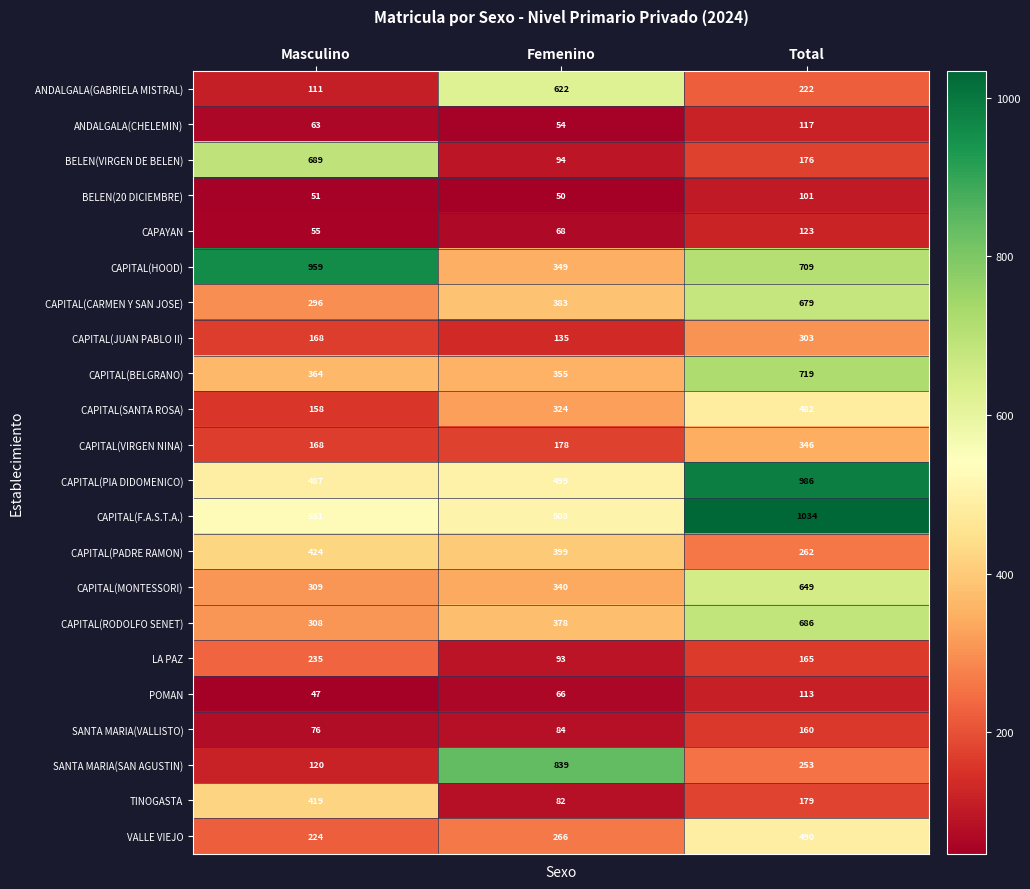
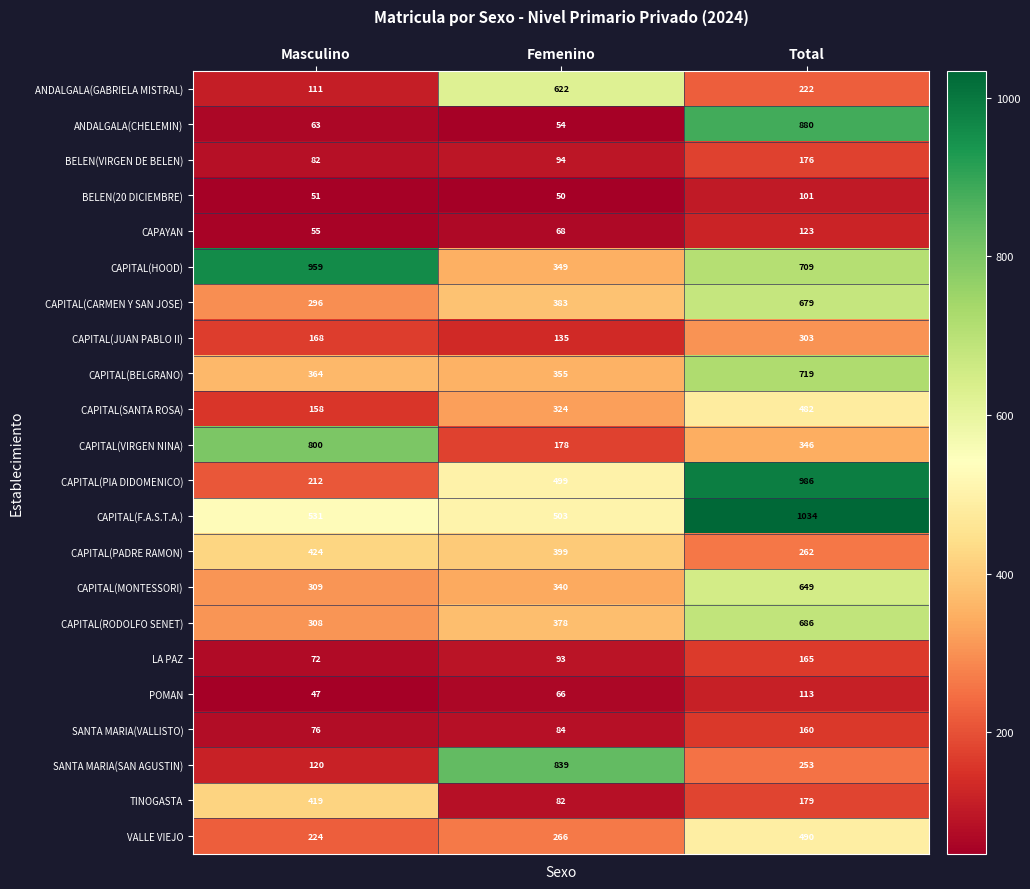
  {
    "ANDALGALA(GABRIELA MISTRAL)": {
      "Masculino": 111,
      "Femenino": 622,
      "Total": 222
    },
    "ANDALGALA(CHELEMIN)": {
      "Masculino": 63,
      "Femenino": 54,
-     "Total": 117
+     "Total": 880
    },
    "BELEN(VIRGEN DE BELEN)": {
-     "Masculino": 689,
+     "Masculino": 82,
      "Femenino": 94,
      "Total": 176
    },
    "BELEN(20 DICIEMBRE)": {
      "Masculino": 51,
      "Femenino": 50,
      "Total": 101
    },
    "CAPAYAN": {
      "Masculino": 55,
      "Femenino": 68,
      "Total": 123
    },
    "CAPITAL(HOOD)": {
      "Masculino": 959,
      "Femenino": 349,
      "Total": 709
    },
    "CAPITAL(CARMEN Y SAN JOSE)": {
      "Masculino": 296,
      "Femenino": 383,
      "Total": 679
    },
    "CAPITAL(JUAN PABLO II)": {
      "Masculino": 168,
      "Femenino": 135,
      "Total": 303
    },
    "CAPITAL(BELGRANO)": {
      "Masculino": 364,
      "Femenino": 355,
      "Total": 719
    },
    "CAPITAL(SANTA ROSA)": {
      "Masculino": 158,
      "Femenino": 324,
      "Total": 482
    },
    "CAPITAL(VIRGEN NINA)": {
-     "Masculino": 168,
+     "Masculino": 800,
      "Femenino": 178,
      "Total": 346
    },
    "CAPITAL(PIA DIDOMENICO)": {
-     "Masculino": 487,
+     "Masculino": 212,
      "Femenino": 499,
      "Total": 986
    },
    "CAPITAL(F.A.S.T.A.)": {
      "Masculino": 531,
      "Femenino": 503,
      "Total": 1034
    },
    "CAPITAL(PADRE RAMON)": {
      "Masculino": 424,
      "Femenino": 399,
      "Total": 262
    },
    "CAPITAL(MONTESSORI)": {
      "Masculino": 309,
      "Femenino": 340,
      "Total": 649
    },
    "CAPITAL(RODOLFO SENET)": {
      "Masculino": 308,
      "Femenino": 378,
      "Total": 686
    },
    "LA PAZ": {
-     "Masculino": 235,
+     "Masculino": 72,
      "Femenino": 93,
      "Total": 165
    },
    "POMAN": {
      "Masculino": 47,
      "Femenino": 66,
      "Total": 113
    },
    "SANTA MARIA(VALLISTO)": {
      "Masculino": 76,
      "Femenino": 84,
      "Total": 160
    },
    "SANTA MARIA(SAN AGUSTIN)": {
      "Masculino": 120,
      "Femenino": 839,
      "Total": 253
    },
    "TINOGASTA": {
      "Masculino": 419,
      "Femenino": 82,
      "Total": 179
    },
    "VALLE VIEJO": {
      "Masculino": 224,
      "Femenino": 266,
      "Total": 490
    }
  }
